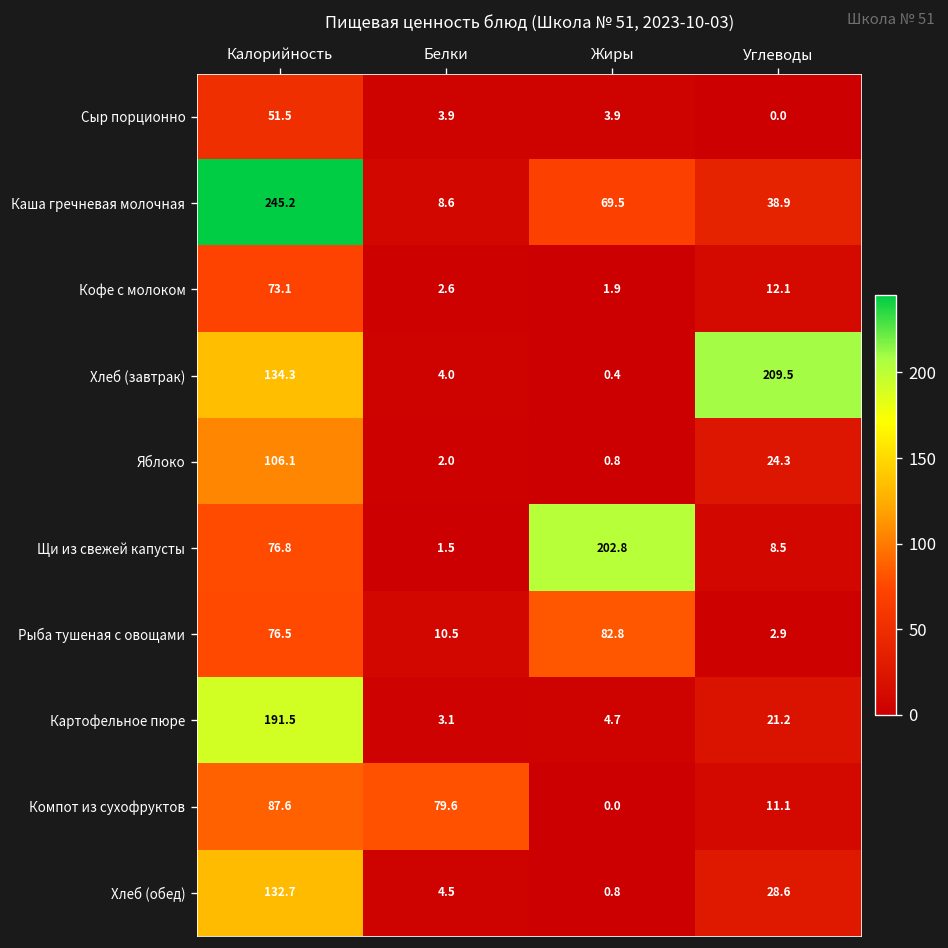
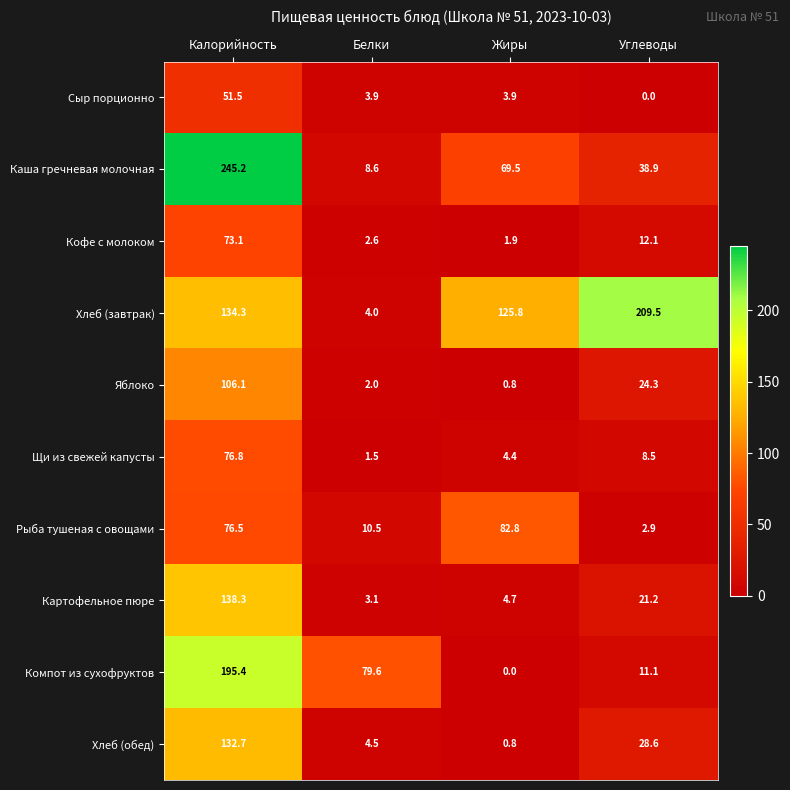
  {
    "Сыр порционно": {
      "Калорийность": 51.5,
      "Белки": 3.9,
      "Жиры": 3.9,
      "Углеводы": 0.0
    },
    "Каша гречневая молочная": {
      "Калорийность": 245.2,
      "Белки": 8.6,
      "Жиры": 69.5,
      "Углеводы": 38.9
    },
    "Кофе с молоком": {
      "Калорийность": 73.1,
      "Белки": 2.6,
      "Жиры": 1.9,
      "Углеводы": 12.1
    },
    "Хлеб (завтрак)": {
      "Калорийность": 134.3,
      "Белки": 4.0,
-     "Жиры": 0.4,
+     "Жиры": 125.8,
      "Углеводы": 209.5
    },
    "Яблоко": {
      "Калорийность": 106.1,
      "Белки": 2.0,
      "Жиры": 0.8,
      "Углеводы": 24.3
    },
    "Щи из свежей капусты": {
      "Калорийность": 76.8,
      "Белки": 1.5,
-     "Жиры": 202.8,
+     "Жиры": 4.4,
      "Углеводы": 8.5
    },
    "Рыба тушеная с овощами": {
      "Калорийность": 76.5,
      "Белки": 10.5,
      "Жиры": 82.8,
      "Углеводы": 2.9
    },
    "Картофельное пюре": {
-     "Калорийность": 191.5,
+     "Калорийность": 138.3,
      "Белки": 3.1,
      "Жиры": 4.7,
      "Углеводы": 21.2
    },
    "Компот из сухофруктов": {
-     "Калорийность": 87.6,
+     "Калорийность": 195.4,
      "Белки": 79.6,
      "Жиры": 0.0,
      "Углеводы": 11.1
    },
    "Хлеб (обед)": {
      "Калорийность": 132.7,
      "Белки": 4.5,
      "Жиры": 0.8,
      "Углеводы": 28.6
    }
  }
